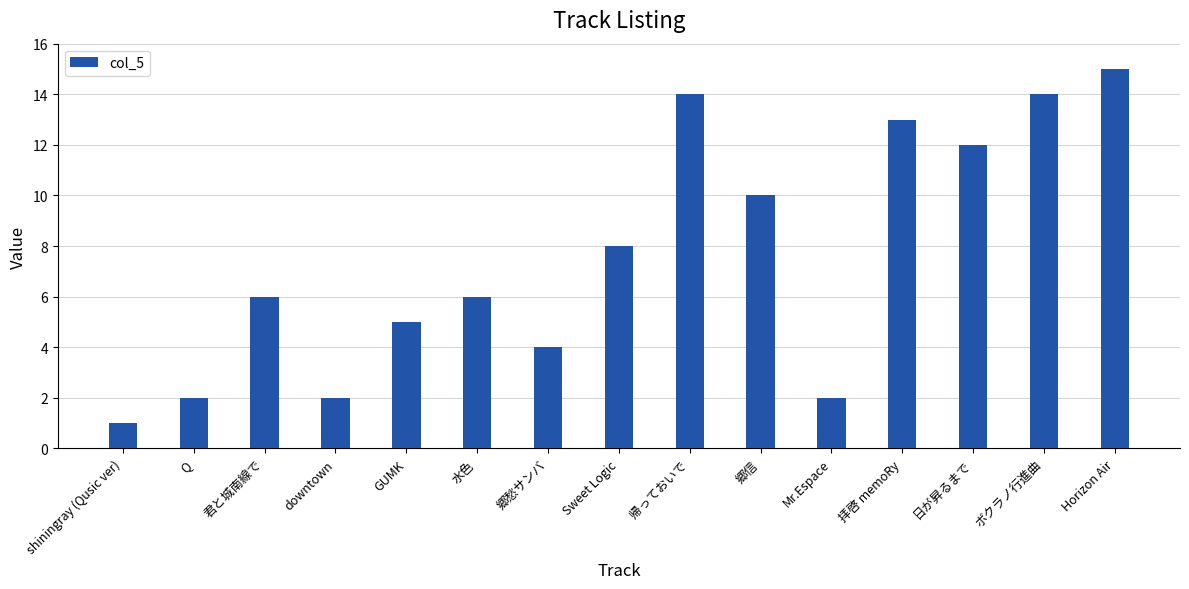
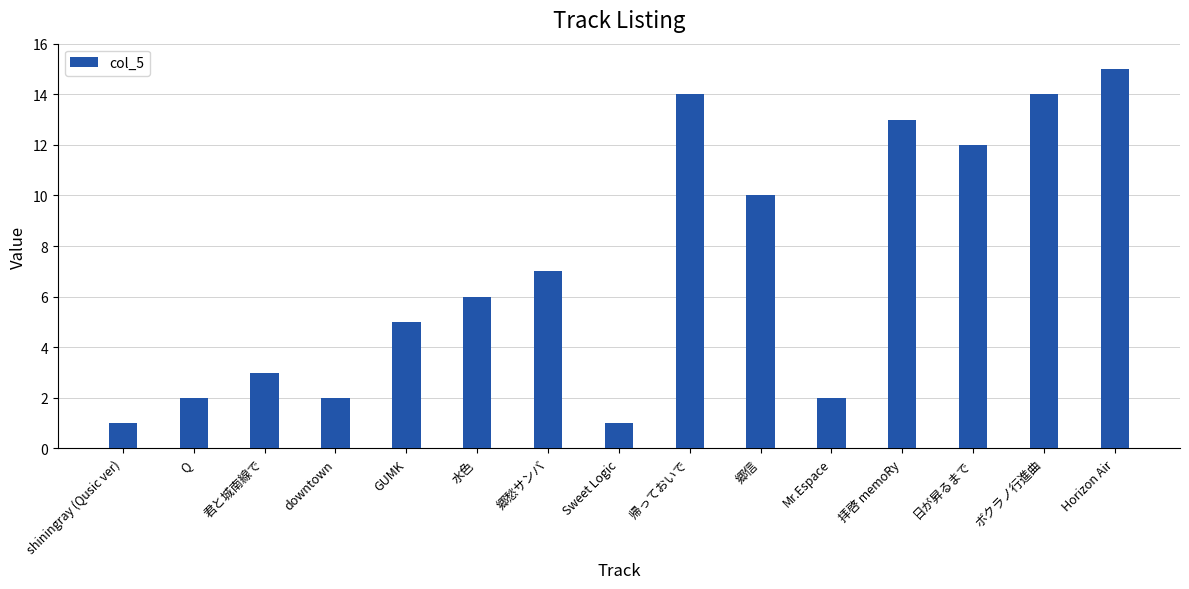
  {
    "shiningray (Qusic ver)": 1,
    "Q": 2,
-   "君と城南線で": 6,
+   "君と城南線で": 3,
    "downtown": 2,
    "GUMK": 5,
    "水色": 6,
-   "郷愁サンバ": 4,
-   "Sweet Logic": 8,
+   "郷愁サンバ": 7,
+   "Sweet Logic": 1,
    "帰っておいで": 14,
    "郷信": 10,
    "Mr.Espace": 2,
    "拝啓 memoRy": 13,
    "日が昇るまで": 12,
    "ボクラノ行進曲": 14,
    "Horizon Air": 15
  }
